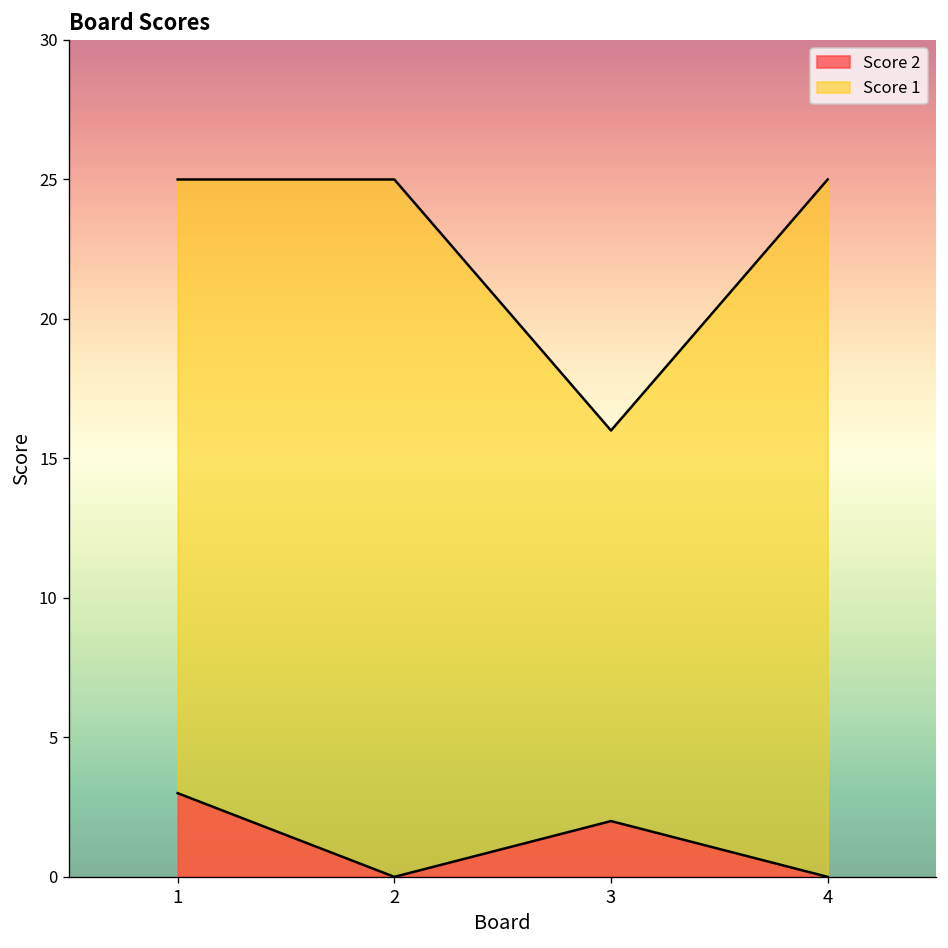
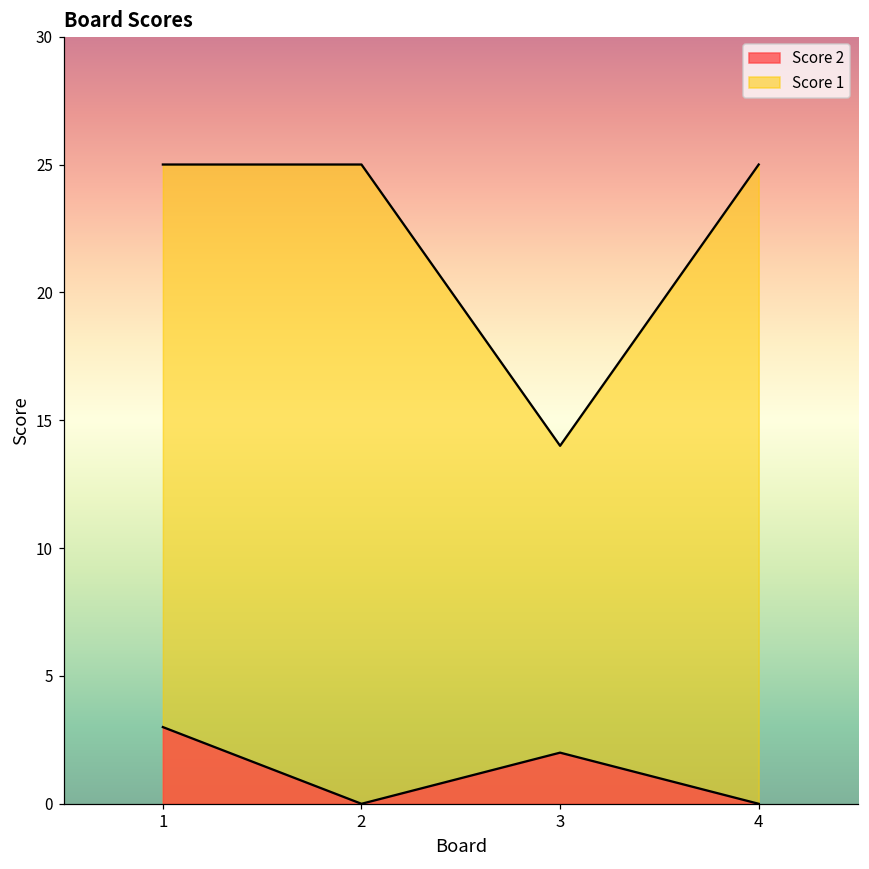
  {
    "Score 2": {
      "1": 3,
      "2": 0,
      "3": 2,
      "4": 0
    },
    "Score 1": {
      "1": 25,
      "2": 25,
-     "3": 16,
+     "3": 14,
      "4": 25
    }
  }
